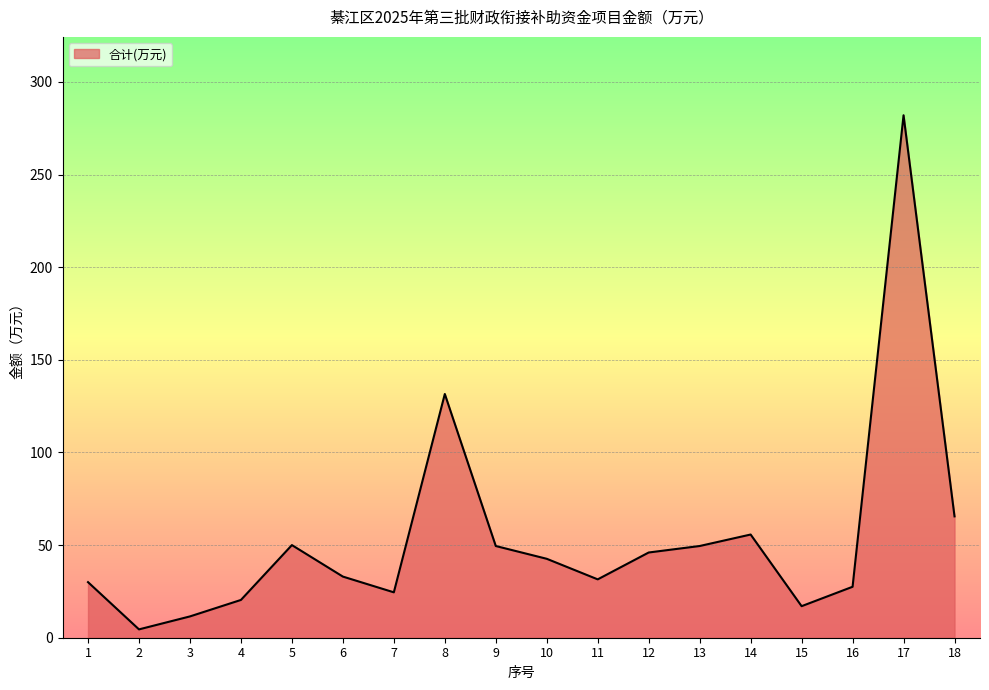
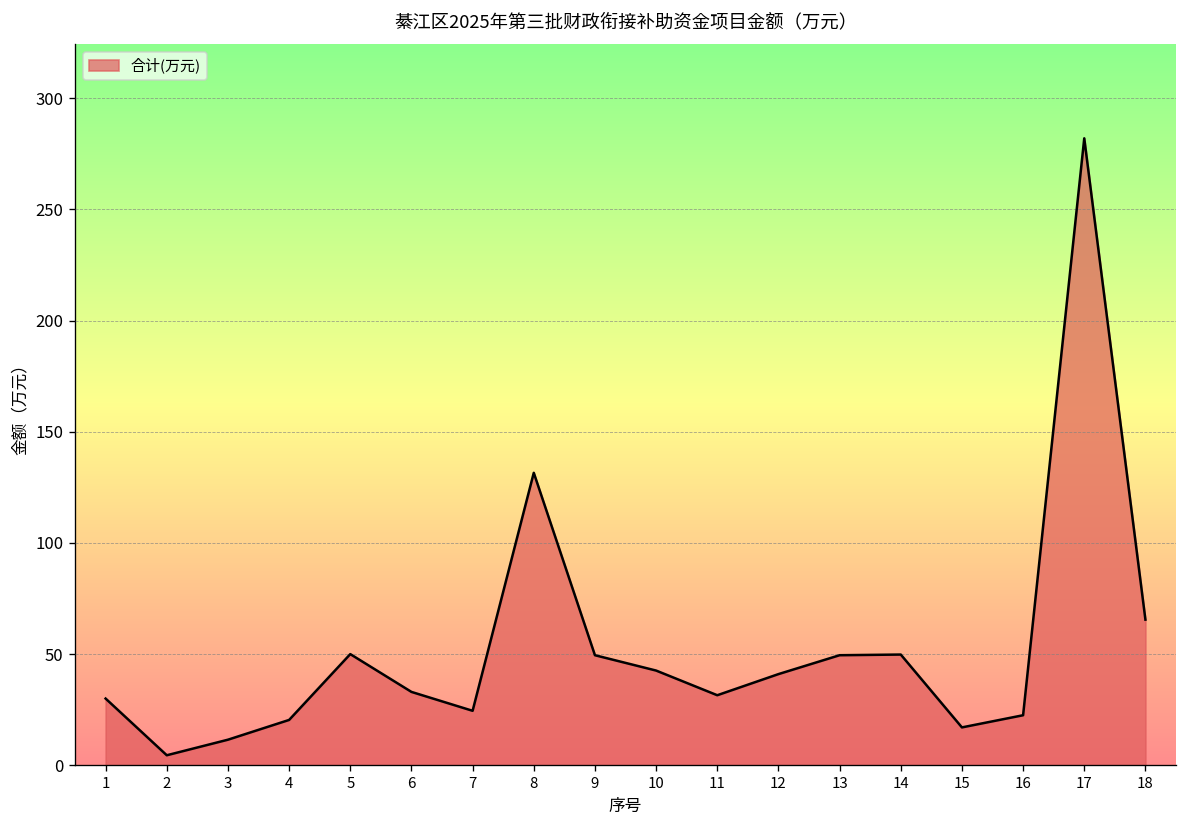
  {
    "1": 30,
    "2": 5,
    "3": 12,
    "4": 20,
    "5": 50,
    "6": 33,
    "7": 25,
    "8": 132,
    "9": 50,
    "10": 43,
    "11": 32,
-   "12": 46,
+   "12": 41,
    "13": 50,
-   "14": 56,
+   "14": 50,
    "15": 17,
-   "16": 28,
+   "16": 23,
    "17": 282,
    "18": 66
  }
